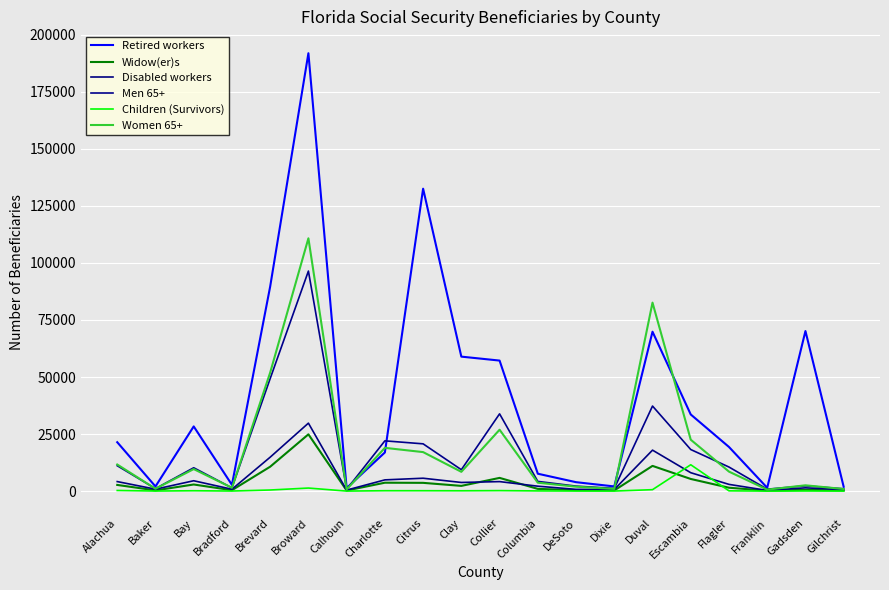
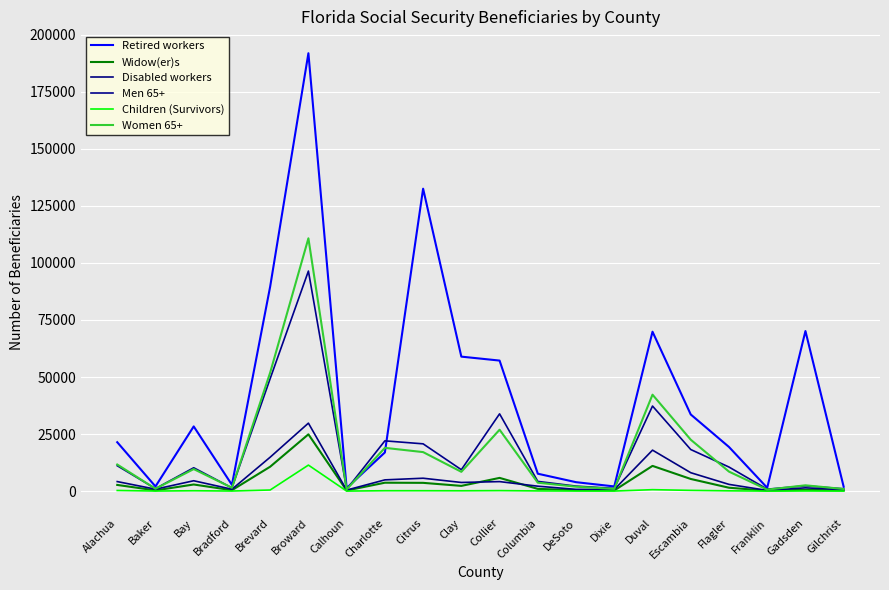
  {
    "Retired workers": {
      "Alachua": 21000,
      "Bay": 28000,
      "Bradford": 3000,
      "Brevard": 90000,
      "Broward": 192000,
      "Charlotte": 17000,
      "Citrus": 133000,
      "Clay": 59000,
      "Collier": 57000,
      "Columbia": 8000,
      "DeSoto": 4000,
      "Duval": 70000,
      "Escambia": 34000,
      "Flagler": 19000,
      "Gadsden": 70000
    },
    "Widow(er)s": {
      "Alachua": 3000,
      "Bay": 3000,
      "Brevard": 11000,
      "Broward": 25000,
      "Charlotte": 4000,
      "Citrus": 4000,
      "Clay": 2000,
      "Collier": 6000,
      "Duval": 11000,
      "Escambia": 5000,
      "Flagler": 1000
    },
    "Children (Survivors)": {
      "Alachua": 0,
      "Bay": 0,
      "Brevard": 0,
-     "Broward": 1000,
+     "Broward": 11000,
      "Charlotte": 0,
      "Citrus": 0,
      "Clay": 0,
      "Collier": 0,
      "Duval": 1000,
-     "Escambia": 12000,
+     "Escambia": 0,
      "Flagler": 0
    },
    "Women 65+": {
      "Brevard": 52000,
      "Broward": 111000,
      "Charlotte": 19000,
      "Citrus": 17000,
      "Collier": 27000,
-     "Duval": 83000,
+     "Duval": 42000,
      "Escambia": 23000,
      "Flagler": 9000
    }
  }
